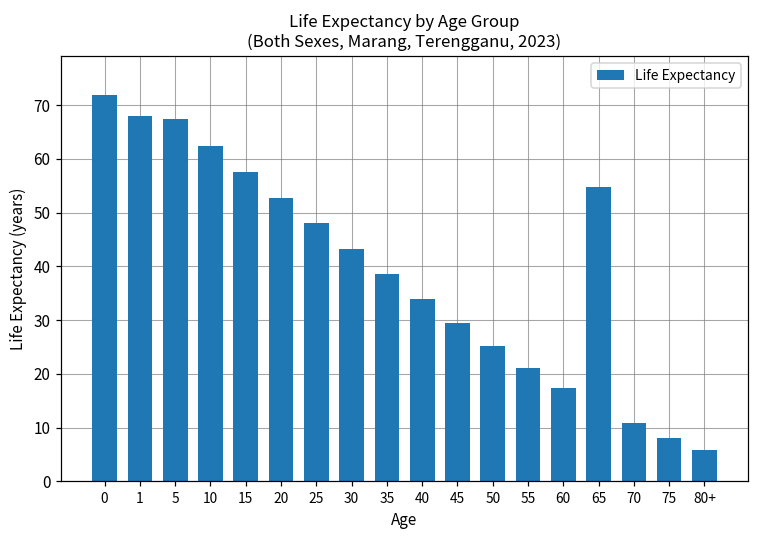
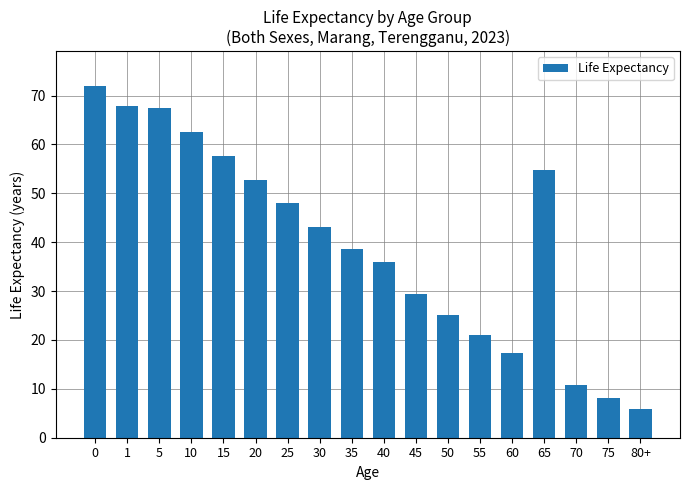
  {
    "0": 72,
    "1": 68,
    "5": 67,
    "10": 63,
    "15": 58,
    "20": 53,
    "25": 48,
    "30": 43,
    "35": 39,
-   "40": 34,
+   "40": 36,
    "45": 30,
    "50": 25,
    "55": 21,
    "60": 17,
    "65": 55,
    "70": 11,
    "75": 8,
    "80+": 6
  }
